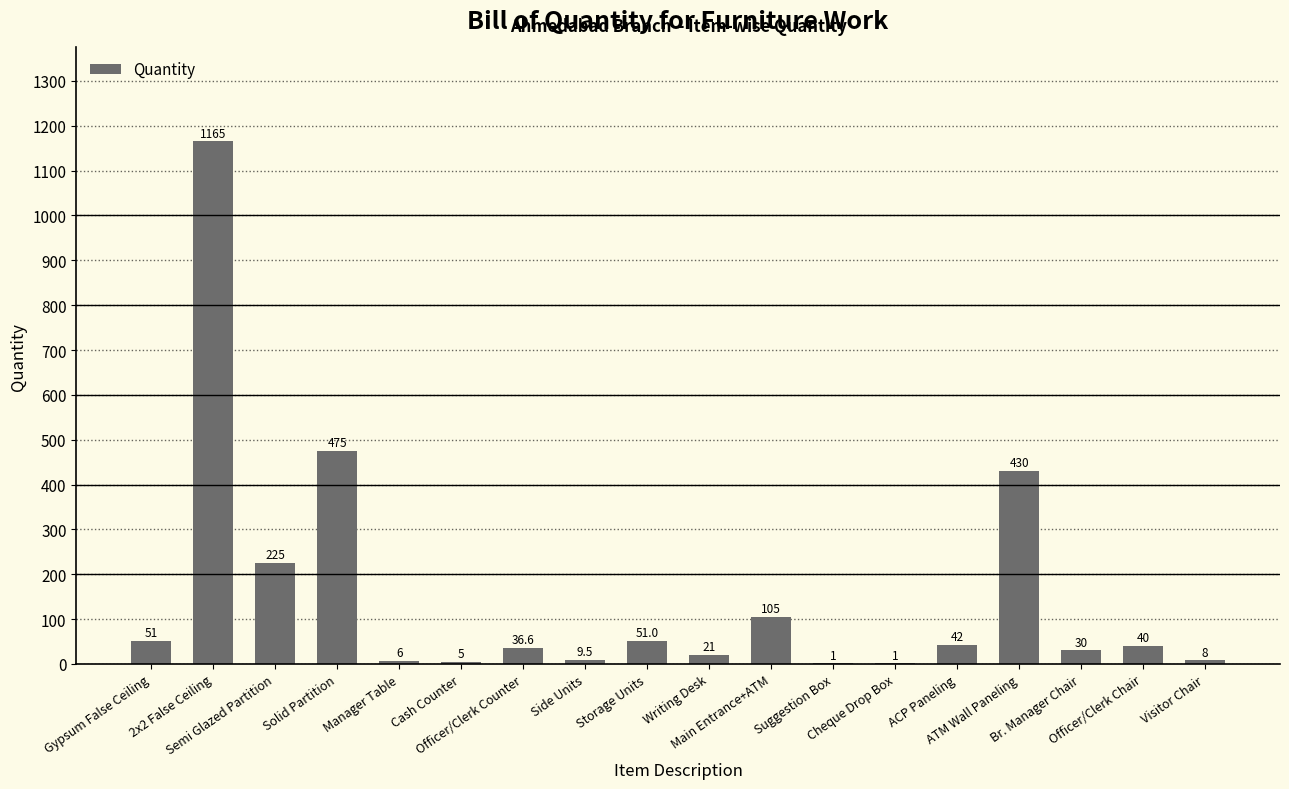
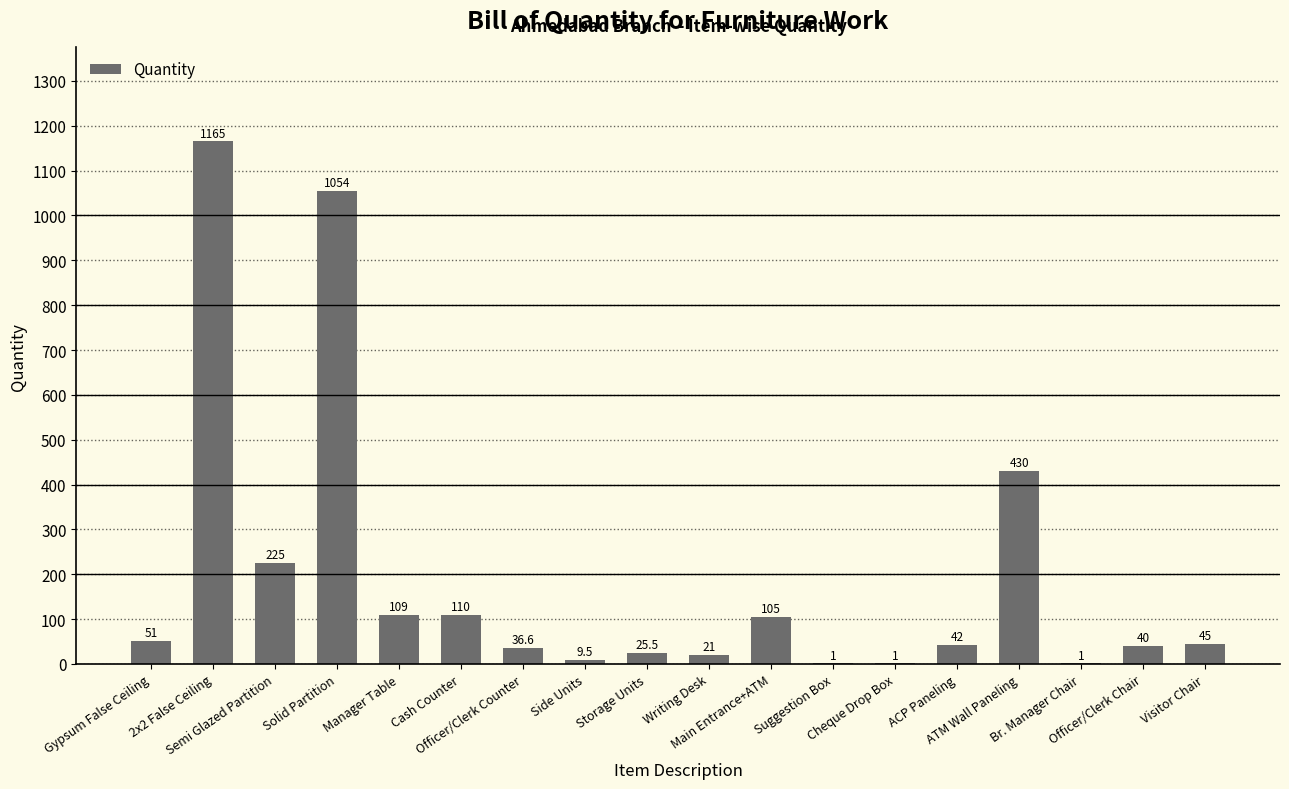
  {
    "Gypsum False Ceiling": 51,
    "2x2 False Ceiling": 1165,
    "Semi Glazed Partition": 225,
-   "Solid Partition": 475,
-   "Manager Table": 6,
-   "Cash Counter": 5,
+   "Solid Partition": 1054,
+   "Manager Table": 109,
+   "Cash Counter": 110,
    "Officer/Clerk Counter": 36.6,
    "Side Units": 9.5,
-   "Storage Units": 51.0,
+   "Storage Units": 25.5,
    "Writing Desk": 21,
    "Main Entrance+ATM": 105,
    "Suggestion Box": 1,
    "Cheque Drop Box": 1,
    "ACP Paneling": 42,
    "ATM Wall Paneling": 430,
-   "Br. Manager Chair": 30,
+   "Br. Manager Chair": 1,
    "Officer/Clerk Chair": 40,
-   "Visitor Chair": 8
+   "Visitor Chair": 45
  }
